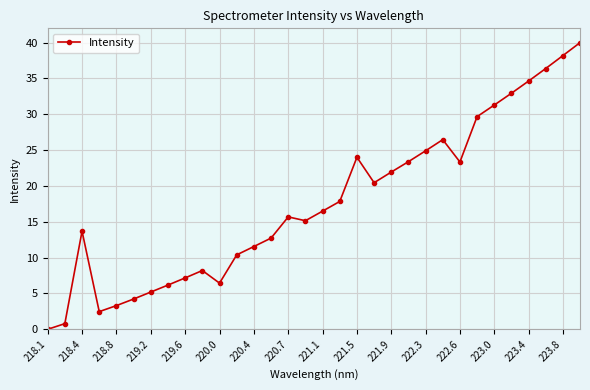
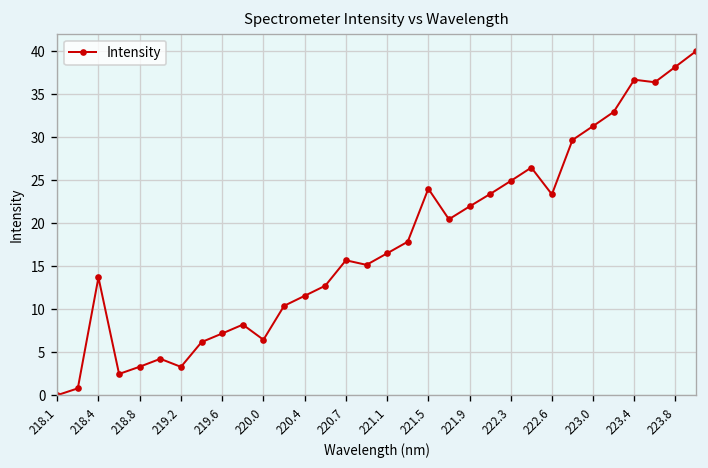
  {
    "218.1": 0,
    "218.4": 14,
    "218.8": 3,
-   "219.2": 5,
+   "219.2": 3,
    "219.6": 7,
    "220.0": 6,
    "220.4": 12,
    "220.7": 16,
    "221.1": 16,
    "221.5": 24,
    "221.9": 22,
    "222.3": 25,
    "222.6": 23,
    "223.0": 31,
-   "223.4": 35,
+   "223.4": 37,
    "223.8": 38
  }
